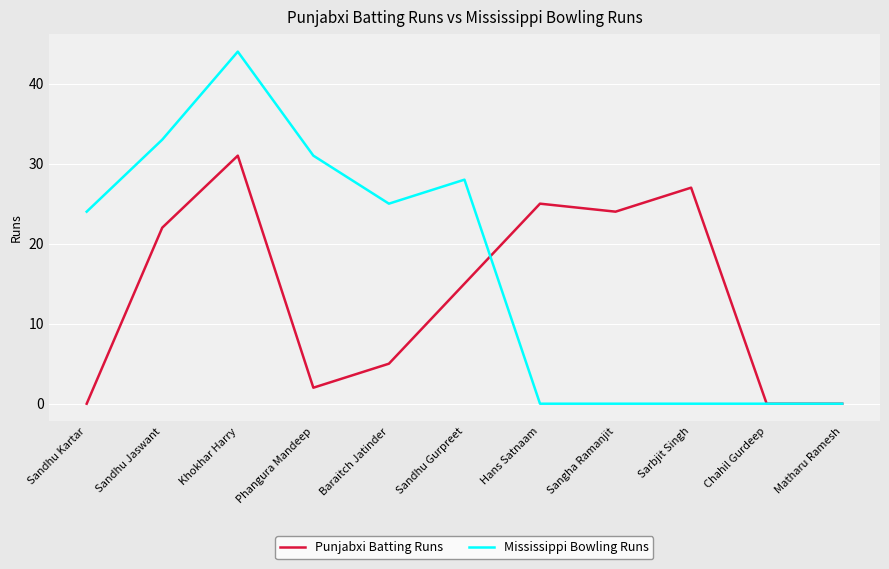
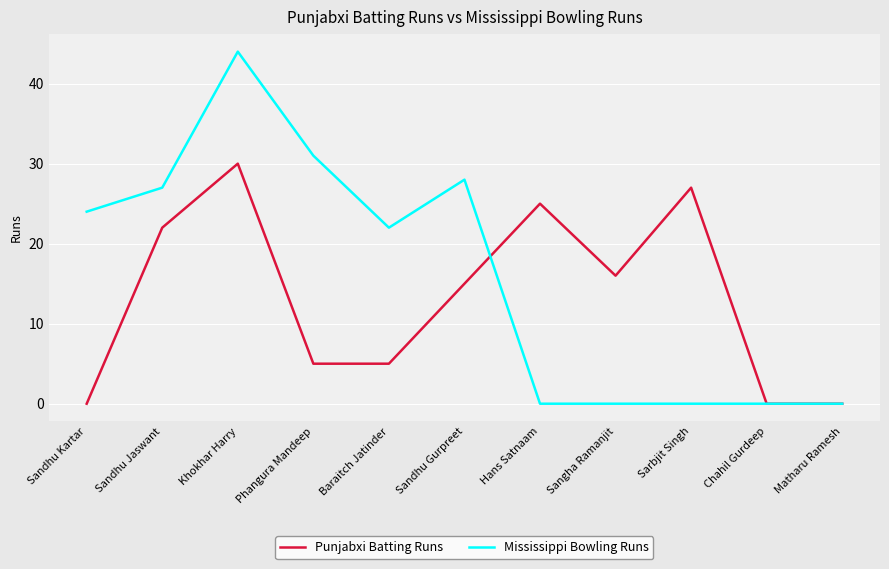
  {
    "Punjabxi Batting Runs": {
      "Sandhu Kartar": 0,
      "Sandhu Jaswant": 22,
-     "Khokhar Harry": 31,
-     "Phangura Mandeep": 2,
+     "Khokhar Harry": 30,
+     "Phangura Mandeep": 5,
      "Baraitch Jatinder": 5,
      "Sandhu Gurpreet": 15,
      "Hans Satnaam": 25,
-     "Sangha Ramanjit": 24,
+     "Sangha Ramanjit": 16,
      "Sarbjit Singh": 27
    },
    "Mississippi Bowling Runs": {
      "Sandhu Kartar": 24,
-     "Sandhu Jaswant": 33,
+     "Sandhu Jaswant": 27,
      "Khokhar Harry": 44,
      "Phangura Mandeep": 31,
-     "Baraitch Jatinder": 25,
+     "Baraitch Jatinder": 22,
      "Sandhu Gurpreet": 28,
      "Hans Satnaam": 0,
      "Sangha Ramanjit": 0,
      "Sarbjit Singh": 0
    }
  }
